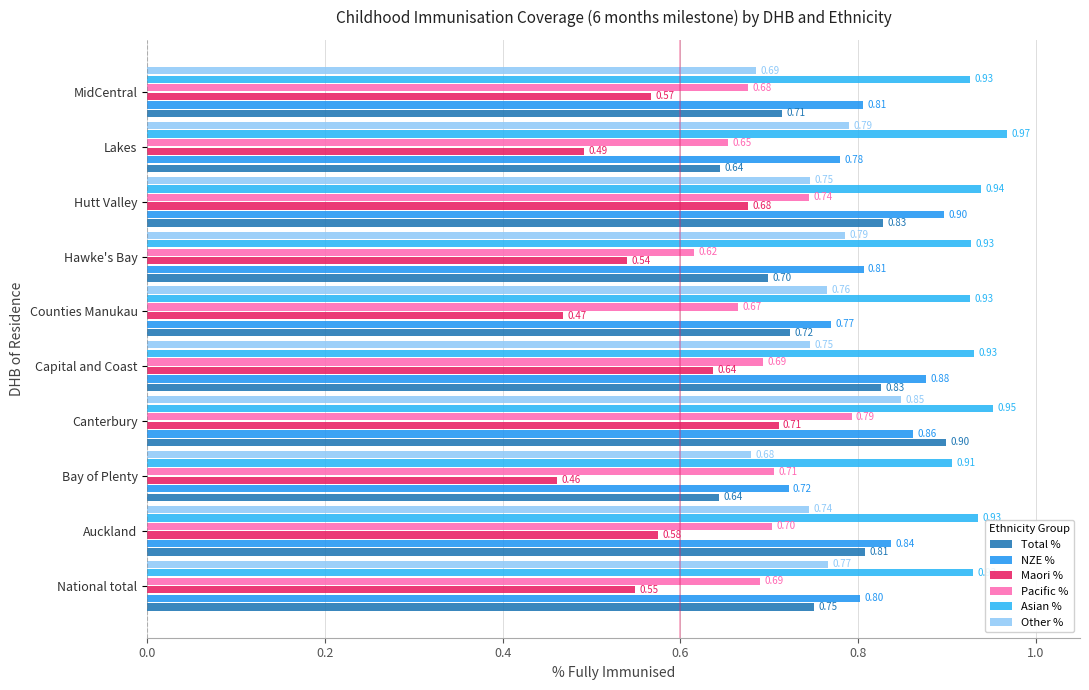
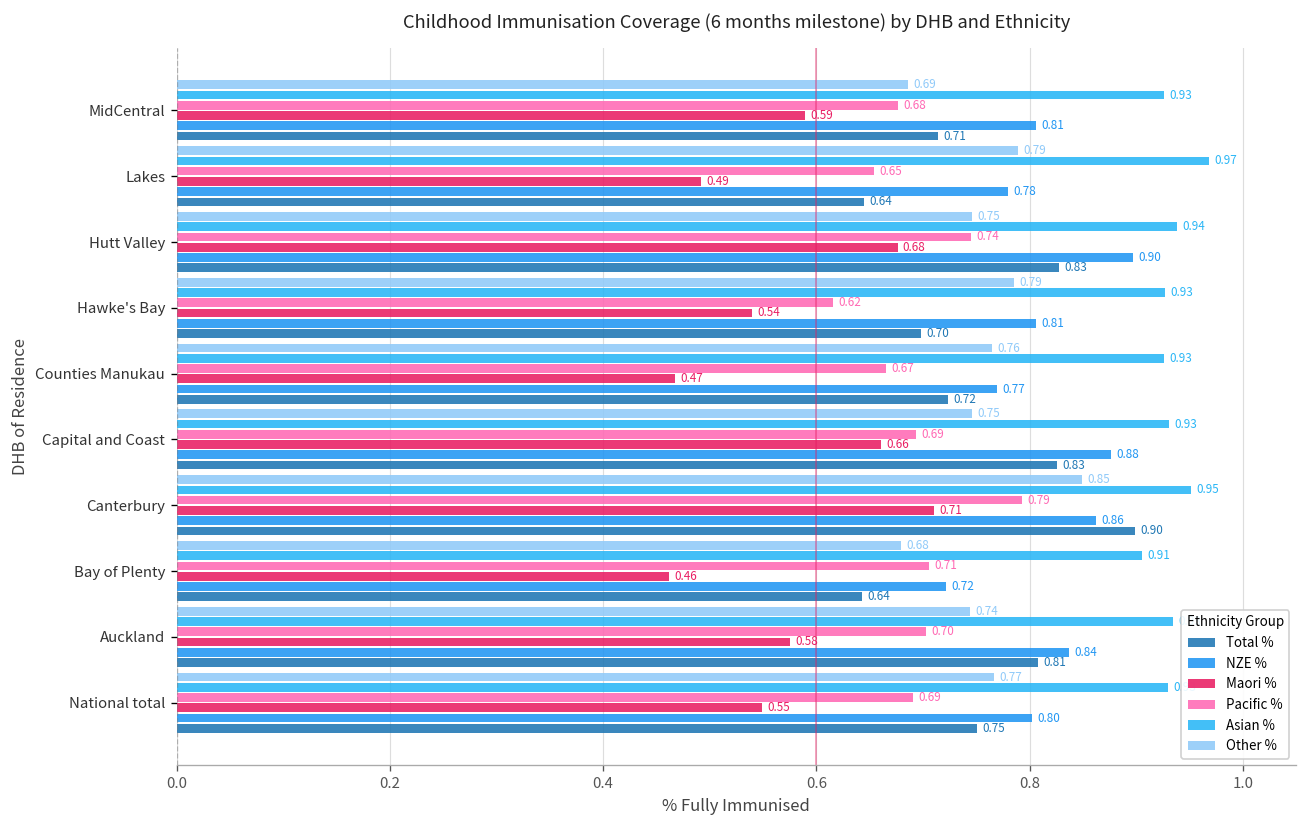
  {
    "Total %": {
      "MidCentral": 0.71,
      "Lakes": 0.64,
      "Hutt Valley": 0.83,
      "Hawke's Bay": 0.70,
      "Counties Manukau": 0.72,
      "Capital and Coast": 0.83,
      "Canterbury": 0.90,
      "Bay of Plenty": 0.64,
      "Auckland": 0.81,
      "National total": 0.75
    },
    "Maori %": {
-     "MidCentral": 0.57,
+     "MidCentral": 0.59,
      "Lakes": 0.49,
      "Hutt Valley": 0.68,
      "Hawke's Bay": 0.54,
      "Counties Manukau": 0.47,
-     "Capital and Coast": 0.64,
+     "Capital and Coast": 0.66,
      "Canterbury": 0.71,
      "Bay of Plenty": 0.46,
      "Auckland": 0.58,
      "National total": 0.55
    },
    "Pacific %": {
      "MidCentral": 0.68,
      "Lakes": 0.65,
      "Hutt Valley": 0.74,
      "Hawke's Bay": 0.62,
      "Counties Manukau": 0.67,
      "Capital and Coast": 0.69,
      "Canterbury": 0.79,
      "Bay of Plenty": 0.71,
      "Auckland": 0.70,
      "National total": 0.69
    },
    "Other %": {
      "MidCentral": 0.69,
      "Lakes": 0.79,
      "Hutt Valley": 0.75,
      "Hawke's Bay": 0.79,
      "Counties Manukau": 0.76,
      "Capital and Coast": 0.75,
      "Canterbury": 0.85,
      "Bay of Plenty": 0.68,
      "Auckland": 0.74,
      "National total": 0.77
    }
  }
